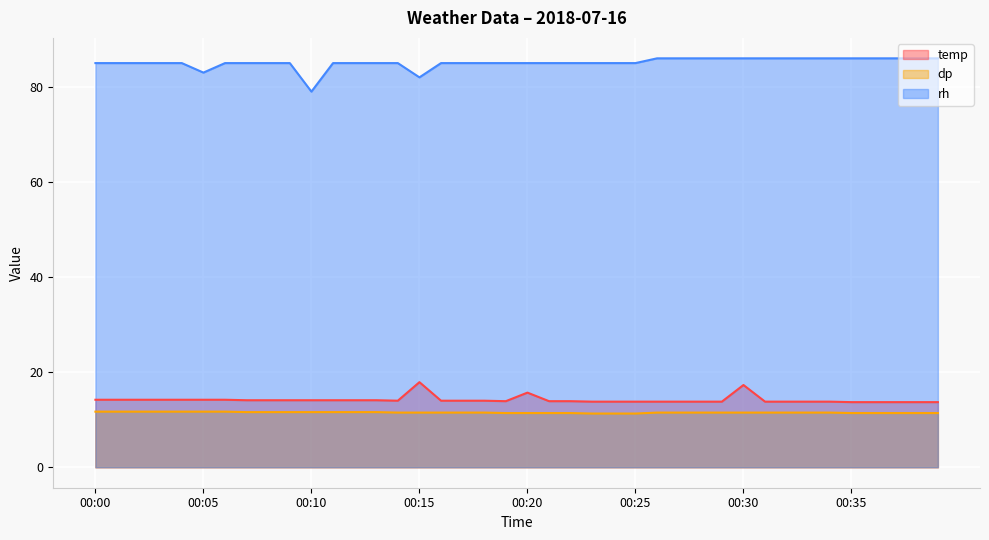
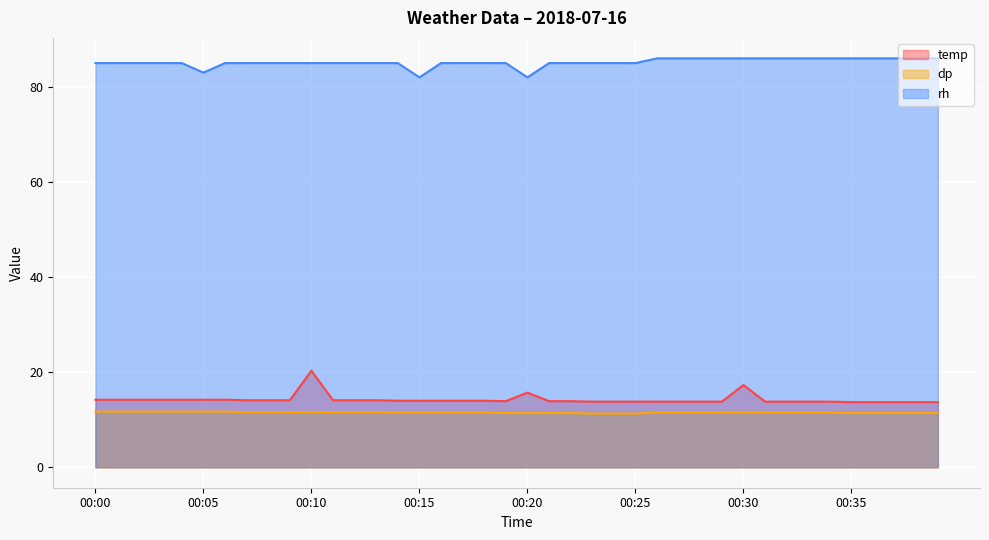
  {
    "temp": {
      "00:00": 14,
      "00:05": 14,
-     "00:10": 14,
-     "00:15": 18,
+     "00:10": 20,
+     "00:15": 14,
      "00:20": 16,
      "00:25": 14,
      "00:30": 17,
      "00:35": 14
    },
    "dp": {
      "00:00": 12,
      "00:05": 12,
      "00:10": 12,
      "00:15": 12,
      "00:20": 11,
      "00:25": 11,
      "00:30": 12,
      "00:35": 11
    },
    "rh": {
      "00:00": 85,
      "00:05": 83,
-     "00:10": 79,
+     "00:10": 85,
      "00:15": 82,
-     "00:20": 85,
+     "00:20": 82,
      "00:25": 85,
      "00:30": 86,
      "00:35": 86
    }
  }
